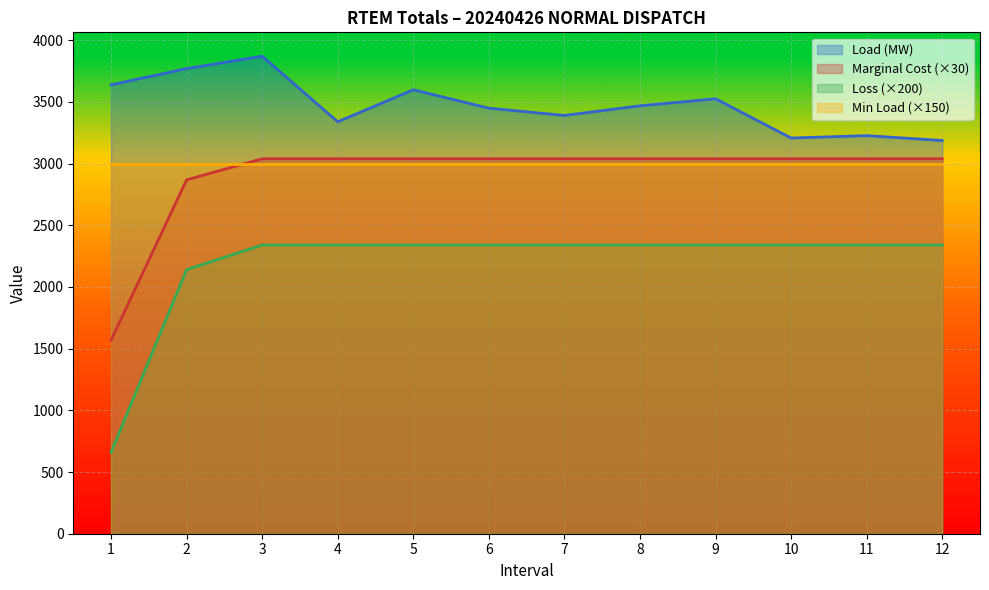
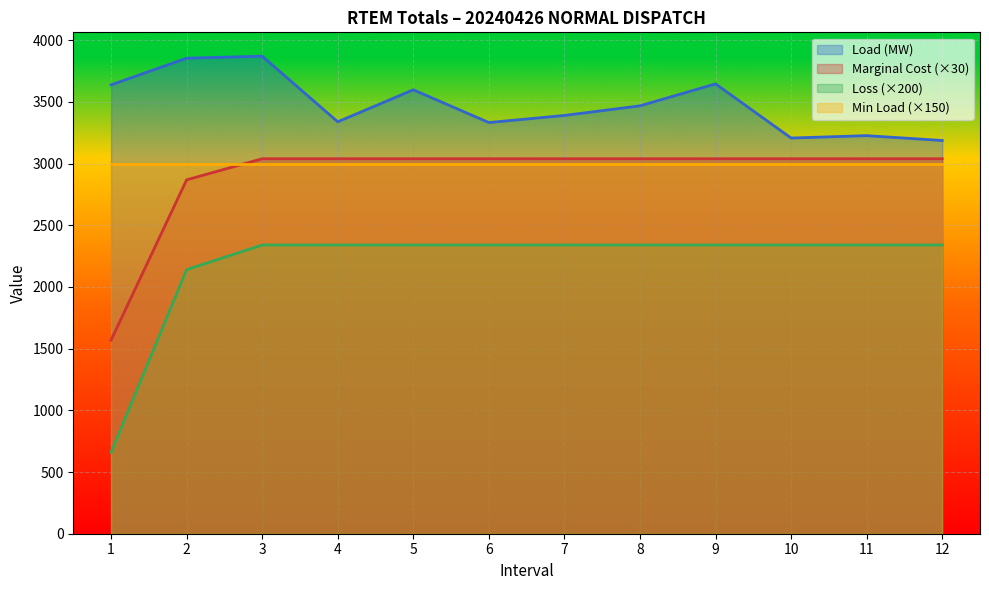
  {
    "Load (MW)": {
      "1": 3640,
-     "2": 3770,
+     "2": 3850,
      "3": 3870,
      "4": 3340,
      "5": 3600,
-     "6": 3450,
+     "6": 3330,
      "7": 3390,
      "8": 3470,
-     "9": 3530,
+     "9": 3650,
      "10": 3210,
      "11": 3230,
      "12": 3190
    },
    "Marginal Cost (×30)": {
      "1": 1570,
      "2": 2870,
      "3": 3040,
      "4": 3040,
      "5": 3040,
      "6": 3040,
      "7": 3040,
      "8": 3040,
      "9": 3040,
      "10": 3040,
      "11": 3040,
      "12": 3040
    },
    "Loss (×200)": {
      "1": 660,
      "2": 2140,
      "3": 2340,
      "4": 2340,
      "5": 2340,
      "6": 2340,
      "7": 2340,
      "8": 2340,
      "9": 2340,
      "10": 2340,
      "11": 2340,
      "12": 2340
    },
    "Min Load (×150)": {
      "1": 3000,
      "2": 3000,
      "3": 3000,
      "4": 3000,
      "5": 3000,
      "6": 3000,
      "7": 3000,
      "8": 3000,
      "9": 3000,
      "10": 3000,
      "11": 3000,
      "12": 3000
    }
  }
